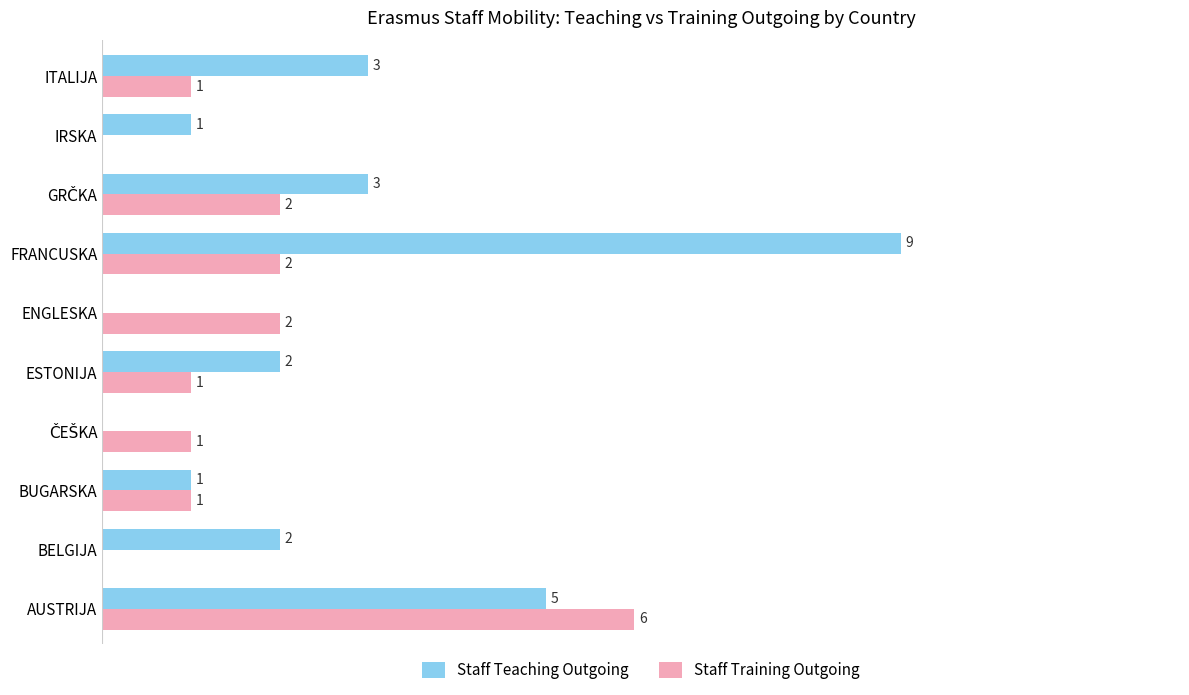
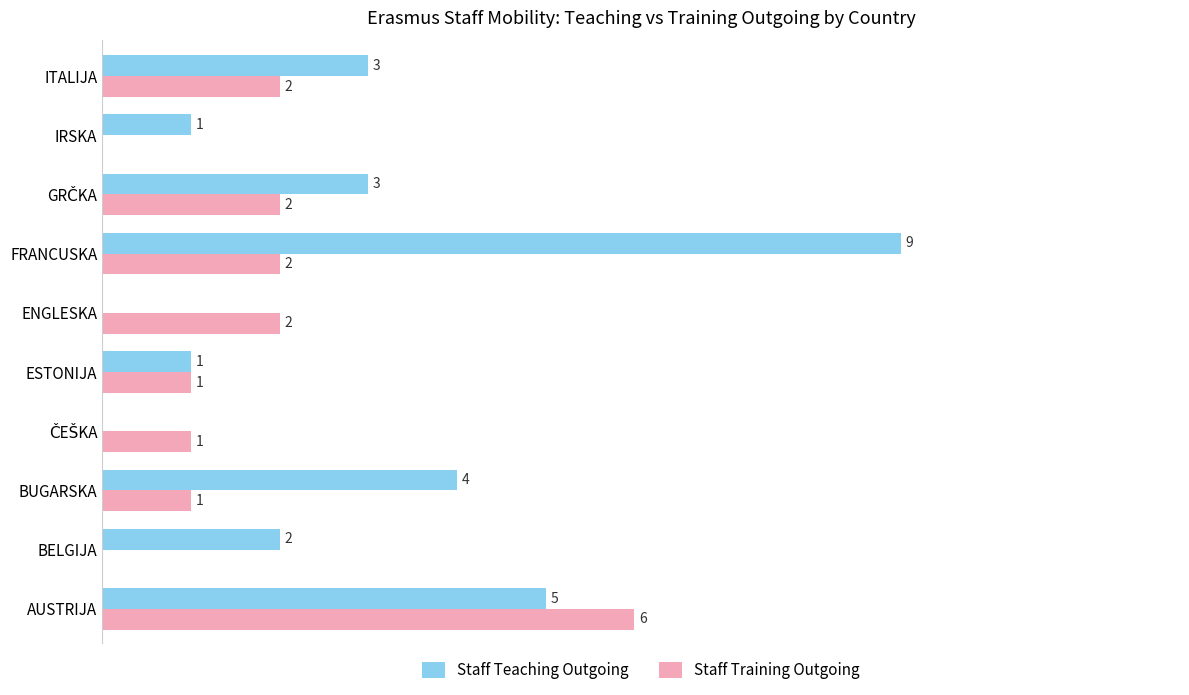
  {
    "Staff Teaching Outgoing": {
      "ITALIJA": 3,
      "IRSKA": 1,
      "GRČKA": 3,
      "FRANCUSKA": 9,
-     "ESTONIJA": 2,
-     "BUGARSKA": 1,
+     "ESTONIJA": 1,
+     "BUGARSKA": 4,
      "BELGIJA": 2,
      "AUSTRIJA": 5
    },
    "Staff Training Outgoing": {
-     "ITALIJA": 1,
+     "ITALIJA": 2,
      "GRČKA": 2,
      "FRANCUSKA": 2,
      "ENGLESKA": 2,
      "ESTONIJA": 1,
      "ČEŠKA": 1,
      "BUGARSKA": 1,
      "AUSTRIJA": 6
    }
  }
